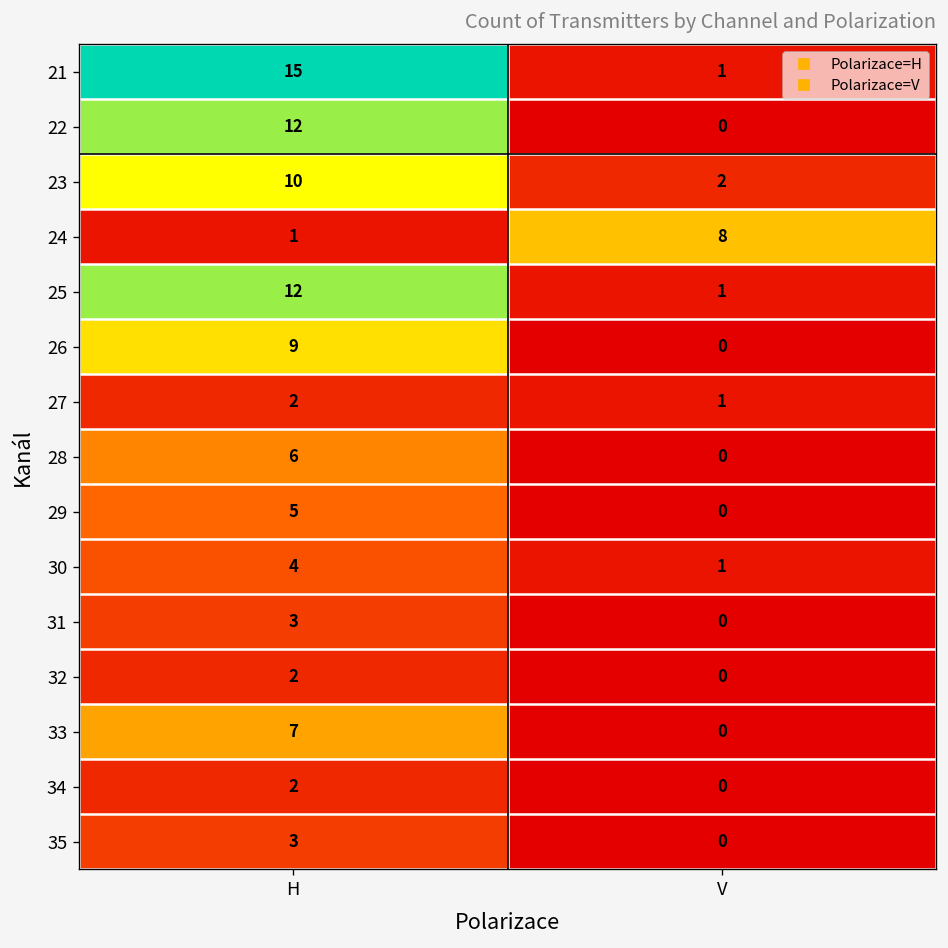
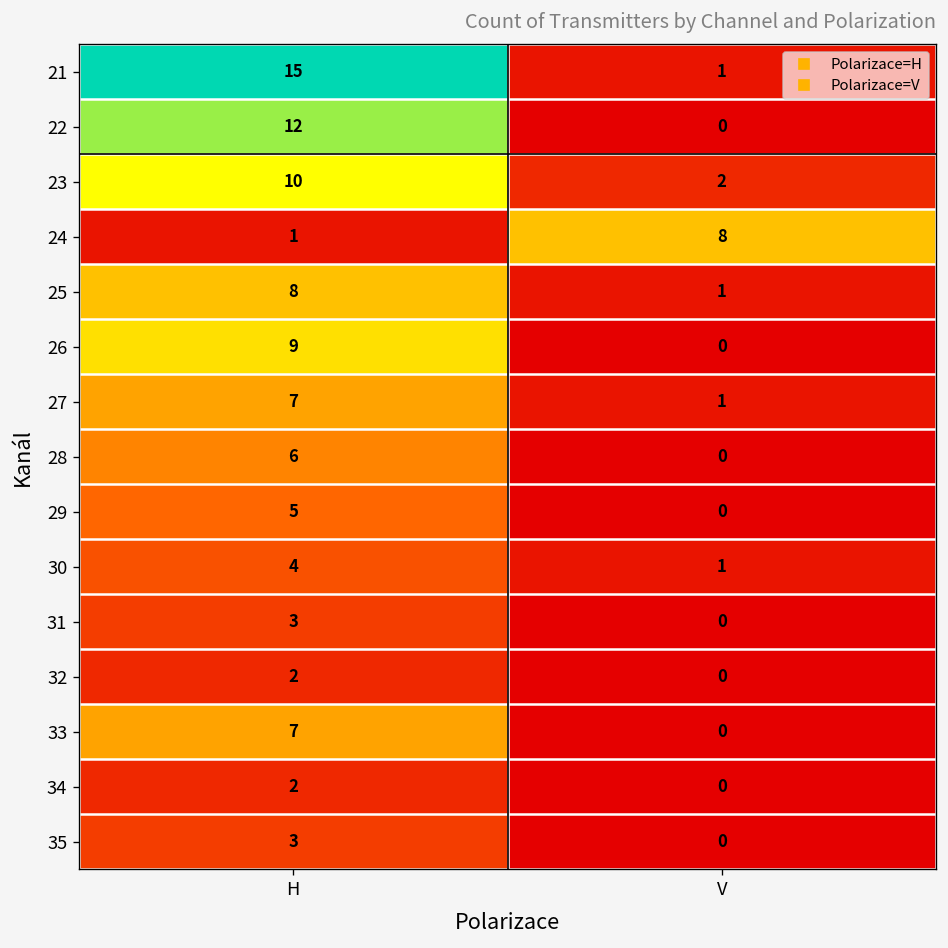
  {
    "21": {
      "H": 15,
      "V": 1
    },
    "22": {
      "H": 12,
      "V": 0
    },
    "23": {
      "H": 10,
      "V": 2
    },
    "24": {
      "H": 1,
      "V": 8
    },
    "25": {
-     "H": 12,
+     "H": 8,
      "V": 1
    },
    "26": {
      "H": 9,
      "V": 0
    },
    "27": {
-     "H": 2,
+     "H": 7,
      "V": 1
    },
    "28": {
      "H": 6,
      "V": 0
    },
    "29": {
      "H": 5,
      "V": 0
    },
    "30": {
      "H": 4,
      "V": 1
    },
    "31": {
      "H": 3,
      "V": 0
    },
    "32": {
      "H": 2,
      "V": 0
    },
    "33": {
      "H": 7,
      "V": 0
    },
    "34": {
      "H": 2,
      "V": 0
    },
    "35": {
      "H": 3,
      "V": 0
    }
  }
